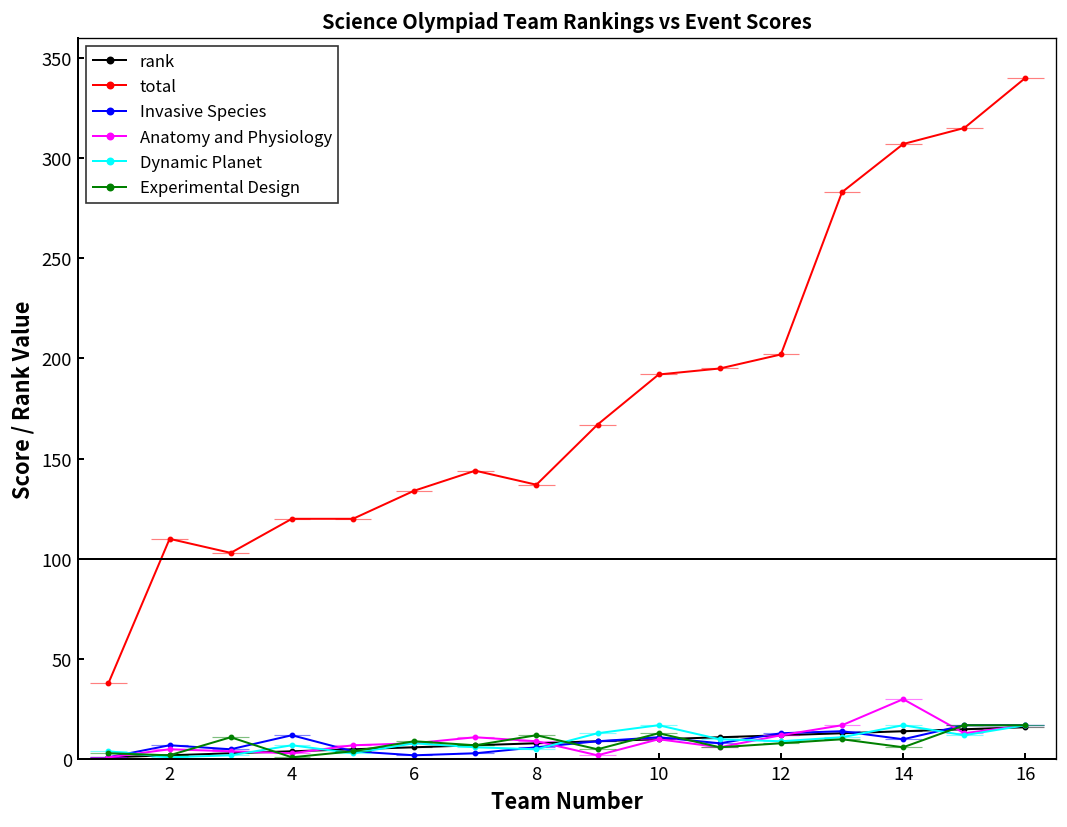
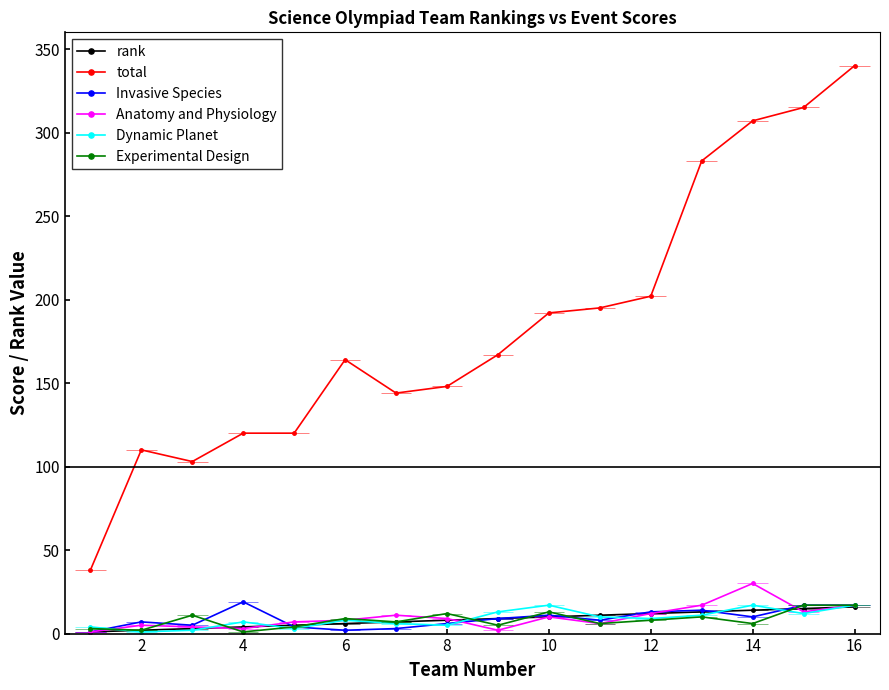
  {
    "rank": {
      "6": 6,
      "14": 14
    },
    "total": {
      "2": 110,
      "4": 120,
-     "6": 134,
-     "8": 137,
+     "6": 164,
+     "8": 148,
      "10": 192,
      "12": 202,
      "14": 307,
      "16": 340
    },
    "Invasive Species": {
      "2": 7,
-     "4": 12,
+     "4": 19,
      "6": 2,
      "14": 10
    },
    "Anatomy and Physiology": {
      "2": 5,
      "14": 30
    },
    "Dynamic Planet": {
      "4": 7,
      "10": 17,
      "14": 17
    },
    "Experimental Design": {
      "4": 1,
      "8": 12,
      "10": 13,
      "14": 6
    }
  }
